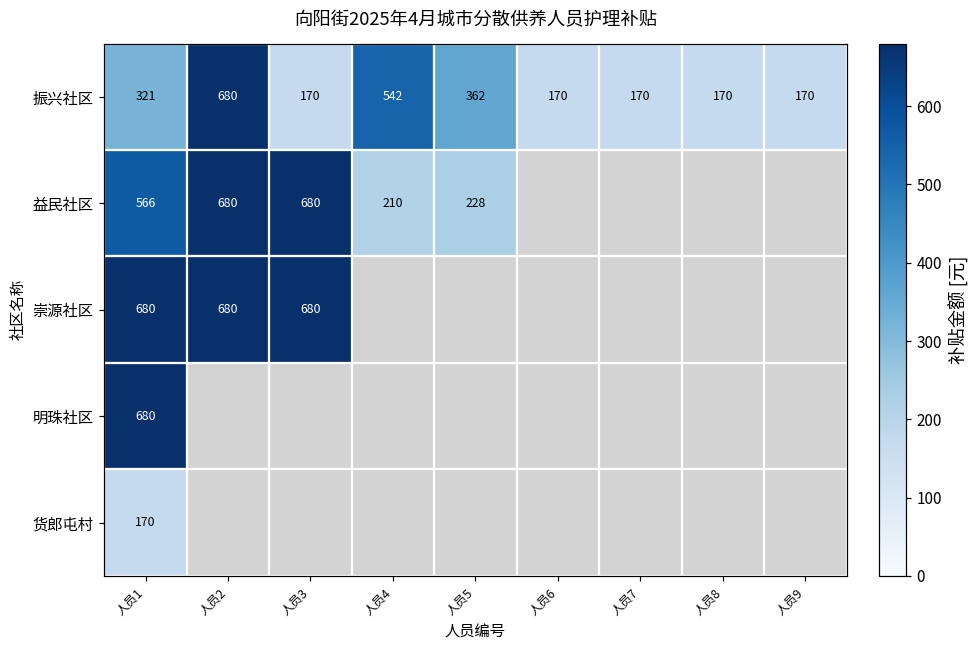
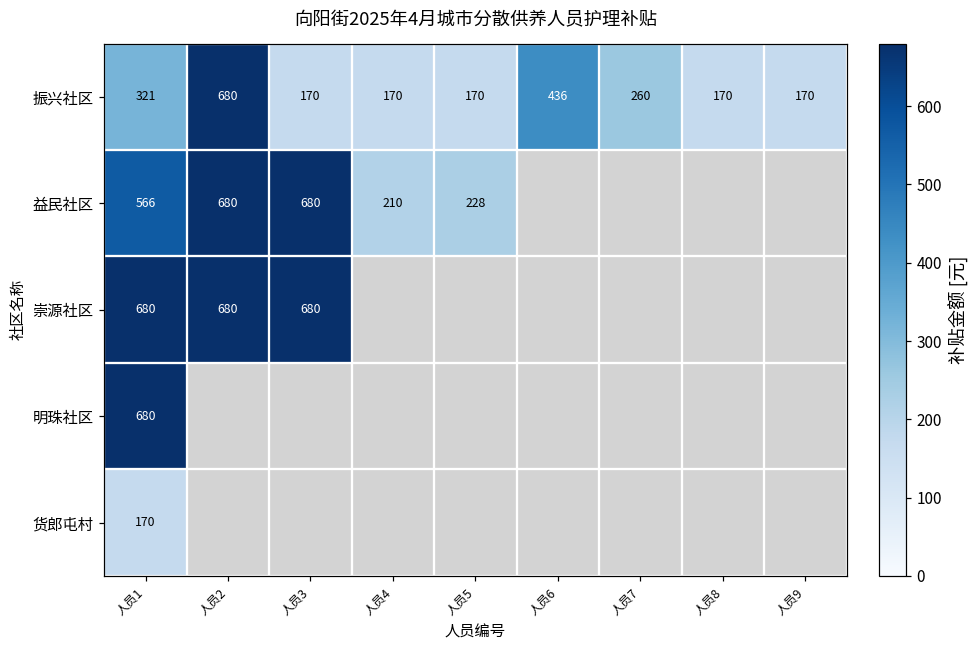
  {
    "振兴社区": {
      "人员1": 321,
      "人员2": 680,
      "人员3": 170,
-     "人员4": 542,
-     "人员5": 362,
-     "人员6": 170,
-     "人员7": 170,
+     "人员4": 170,
+     "人员5": 170,
+     "人员6": 436,
+     "人员7": 260,
      "人员8": 170,
      "人员9": 170
    },
    "益民社区": {
      "人员1": 566,
      "人员2": 680,
      "人员3": 680,
      "人员4": 210,
      "人员5": 228
    },
    "崇源社区": {
      "人员1": 680,
      "人员2": 680,
      "人员3": 680
    },
    "明珠社区": {
      "人员1": 680
    },
    "货郎屯村": {
      "人员1": 170
    }
  }
